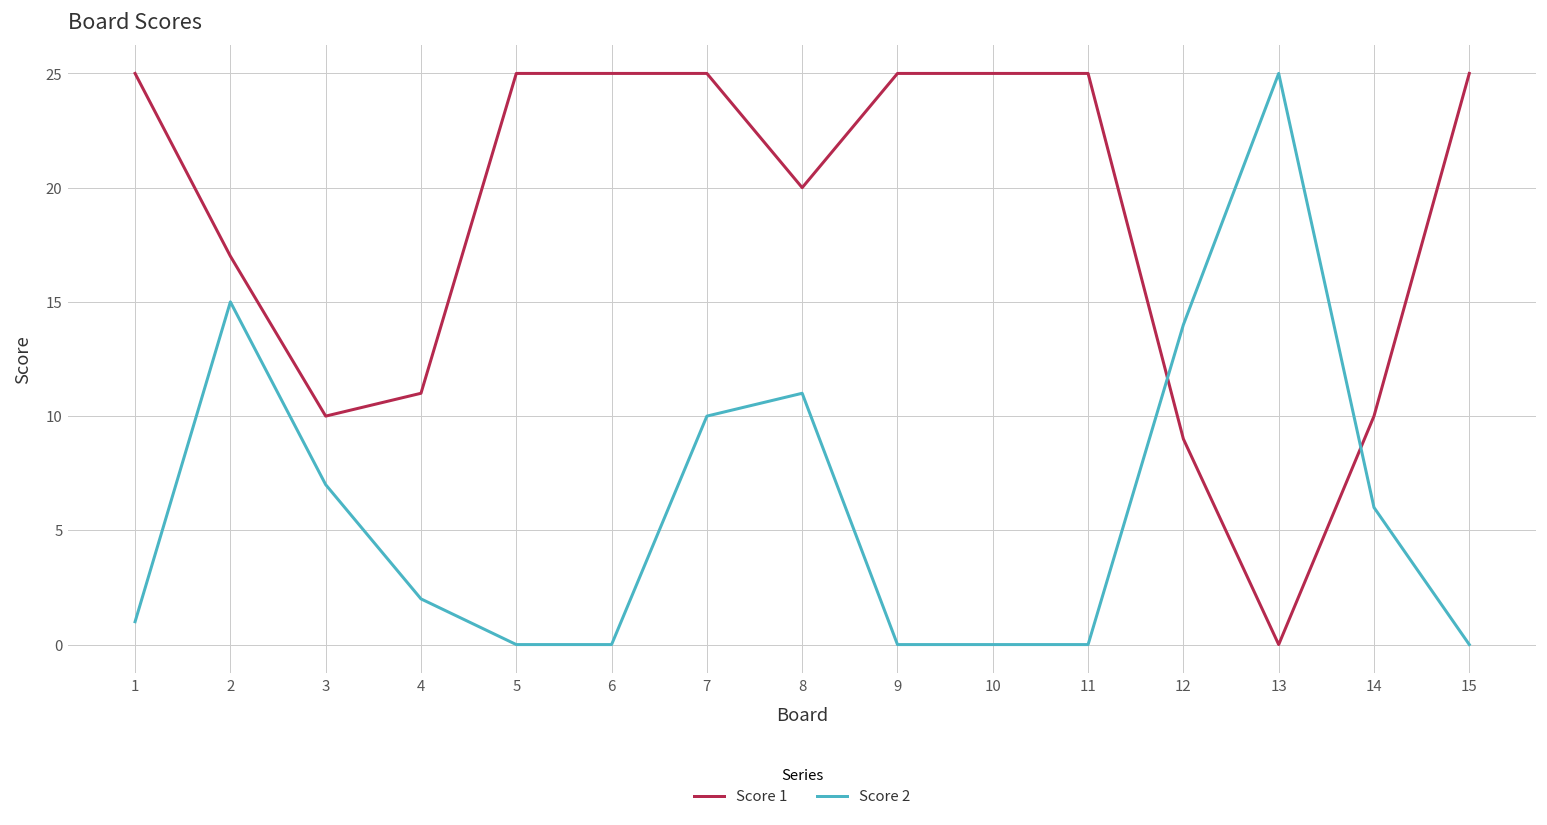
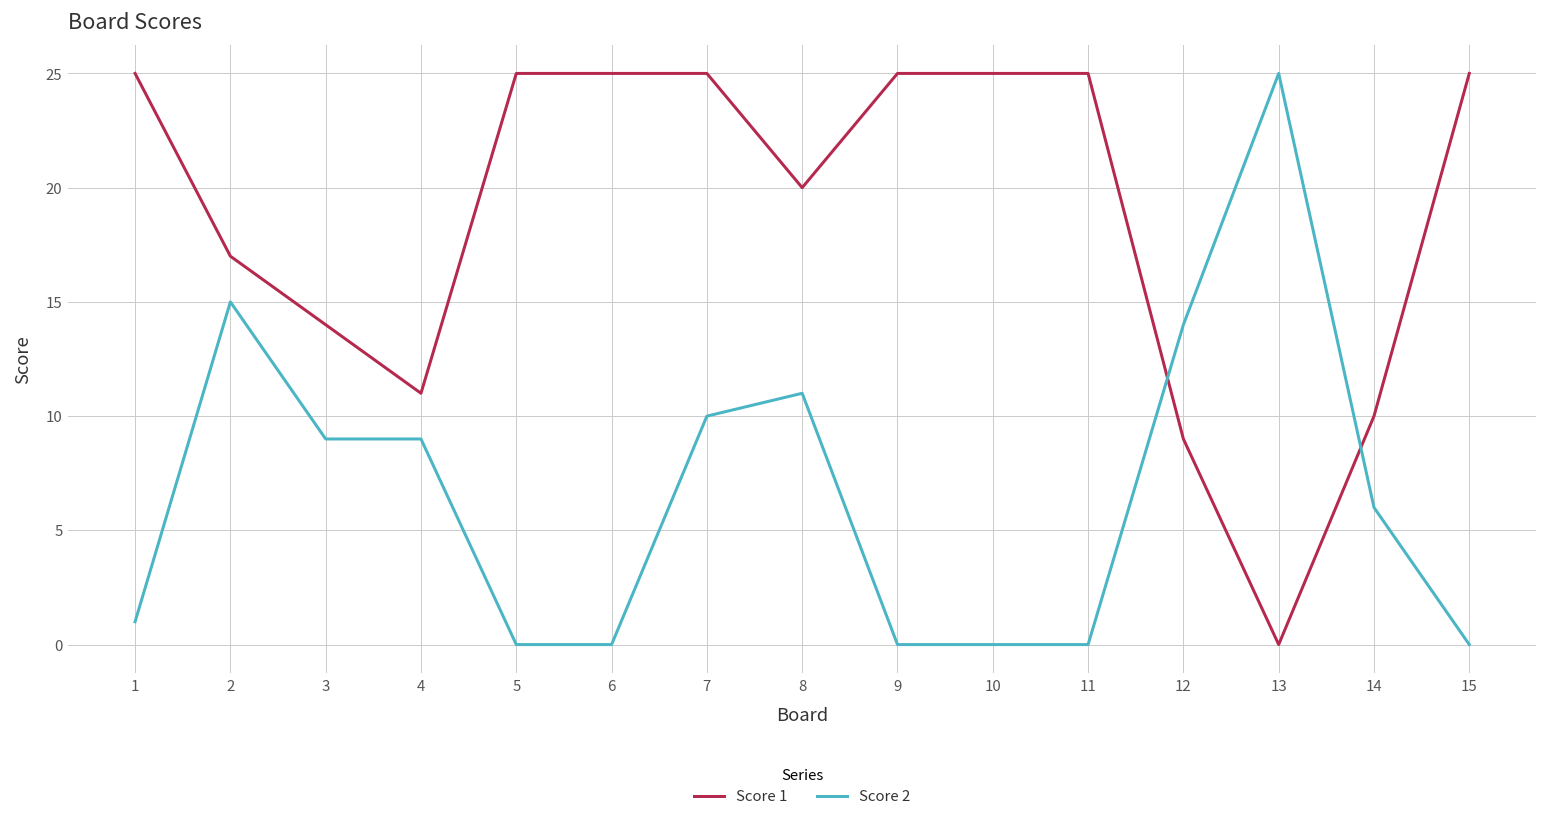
  {
    "Score 1": {
      "1": 25,
      "2": 17,
-     "3": 10,
+     "3": 14,
      "4": 11,
      "5": 25,
      "6": 25,
      "7": 25,
      "8": 20,
      "9": 25,
      "10": 25,
      "11": 25,
      "12": 9,
      "13": 0,
      "14": 10,
      "15": 25
    },
    "Score 2": {
      "1": 1,
      "2": 15,
-     "3": 7,
-     "4": 2,
+     "3": 9,
+     "4": 9,
      "5": 0,
      "6": 0,
      "7": 10,
      "8": 11,
      "9": 0,
      "10": 0,
      "11": 0,
      "12": 14,
      "13": 25,
      "14": 6,
      "15": 0
    }
  }
